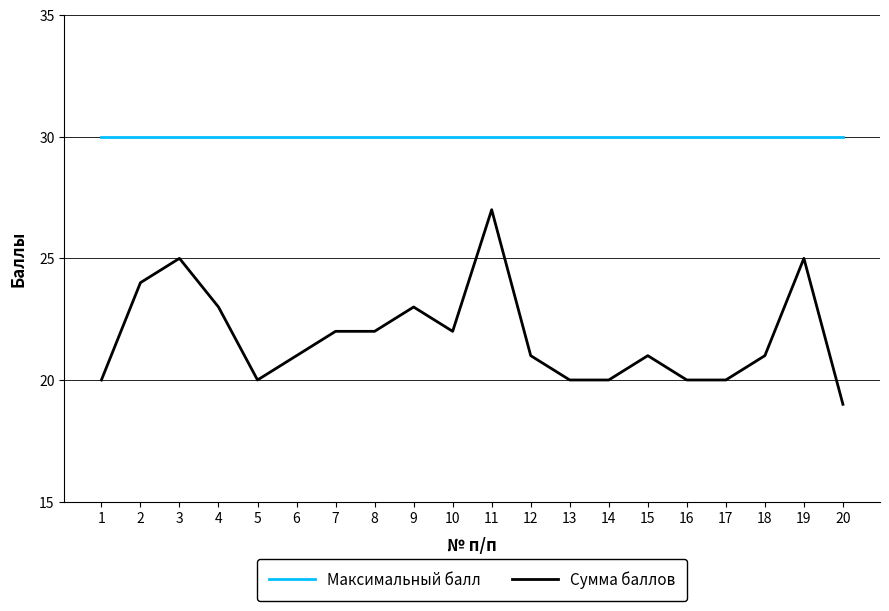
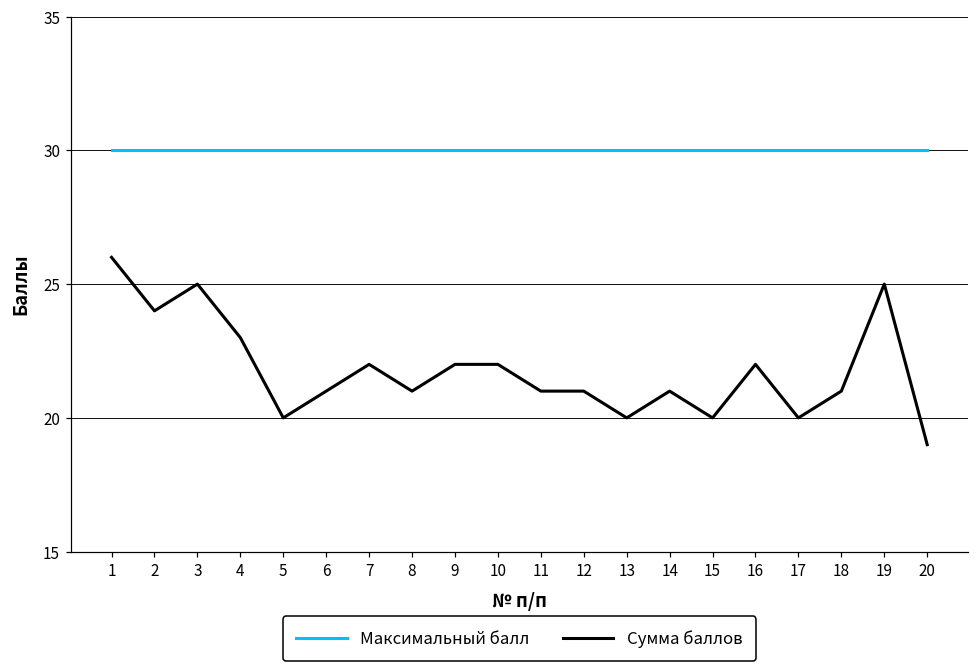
  {
    "Максимальный балл": {
      "1": 30,
      "2": 30,
      "3": 30,
      "4": 30,
      "5": 30,
      "6": 30,
      "7": 30,
      "8": 30,
      "9": 30,
      "10": 30,
      "11": 30,
      "12": 30,
      "13": 30,
      "14": 30,
      "15": 30,
      "16": 30,
      "17": 30,
      "18": 30,
      "19": 30,
      "20": 30
    },
    "Сумма баллов": {
-     "1": 20,
+     "1": 26,
      "2": 24,
      "3": 25,
      "4": 23,
      "5": 20,
      "6": 21,
      "7": 22,
-     "8": 22,
-     "9": 23,
+     "8": 21,
+     "9": 22,
      "10": 22,
-     "11": 27,
+     "11": 21,
      "12": 21,
      "13": 20,
-     "14": 20,
-     "15": 21,
-     "16": 20,
+     "14": 21,
+     "15": 20,
+     "16": 22,
      "17": 20,
      "18": 21,
      "19": 25,
      "20": 19
    }
  }
